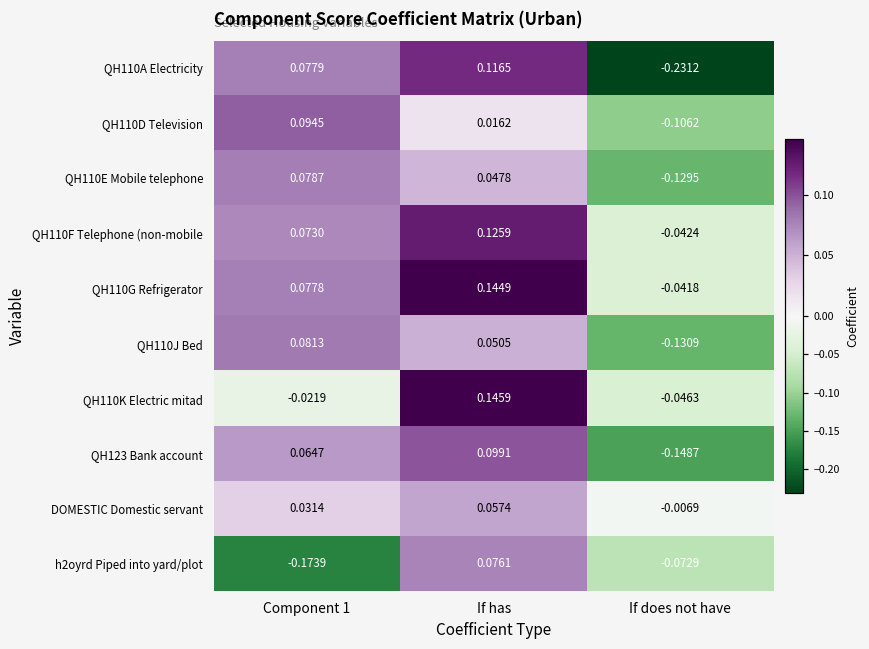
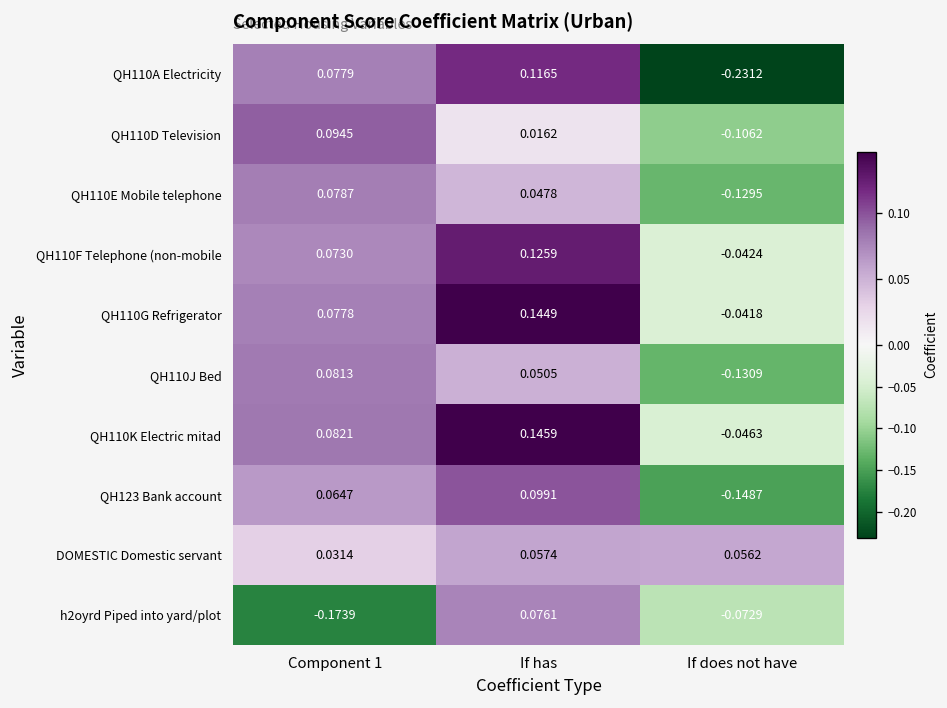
  {
    "QH110A Electricity": {
      "Component 1": 0.0779,
      "If has": 0.1165,
      "If does not have": -0.2312
    },
    "QH110D Television": {
      "Component 1": 0.0945,
      "If has": 0.0162,
      "If does not have": -0.1062
    },
    "QH110E Mobile telephone": {
      "Component 1": 0.0787,
      "If has": 0.0478,
      "If does not have": -0.1295
    },
    "QH110F Telephone (non-mobile": {
      "Component 1": 0.0730,
      "If has": 0.1259,
      "If does not have": -0.0424
    },
    "QH110G Refrigerator": {
      "Component 1": 0.0778,
      "If has": 0.1449,
      "If does not have": -0.0418
    },
    "QH110J Bed": {
      "Component 1": 0.0813,
      "If has": 0.0505,
      "If does not have": -0.1309
    },
    "QH110K Electric mitad": {
-     "Component 1": -0.0219,
+     "Component 1": 0.0821,
      "If has": 0.1459,
      "If does not have": -0.0463
    },
    "QH123 Bank account": {
      "Component 1": 0.0647,
      "If has": 0.0991,
      "If does not have": -0.1487
    },
    "DOMESTIC Domestic servant": {
      "Component 1": 0.0314,
      "If has": 0.0574,
-     "If does not have": -0.0069
+     "If does not have": 0.0562
    },
    "h2oyrd Piped into yard/plot": {
      "Component 1": -0.1739,
      "If has": 0.0761,
      "If does not have": -0.0729
    }
  }
